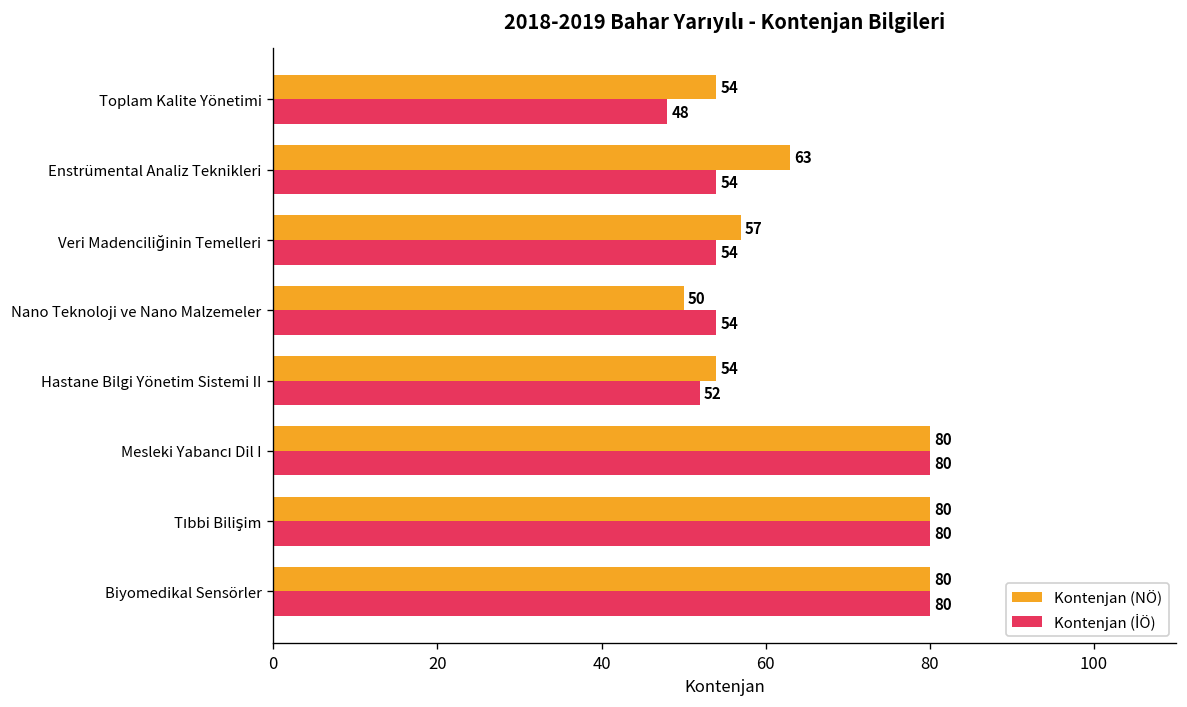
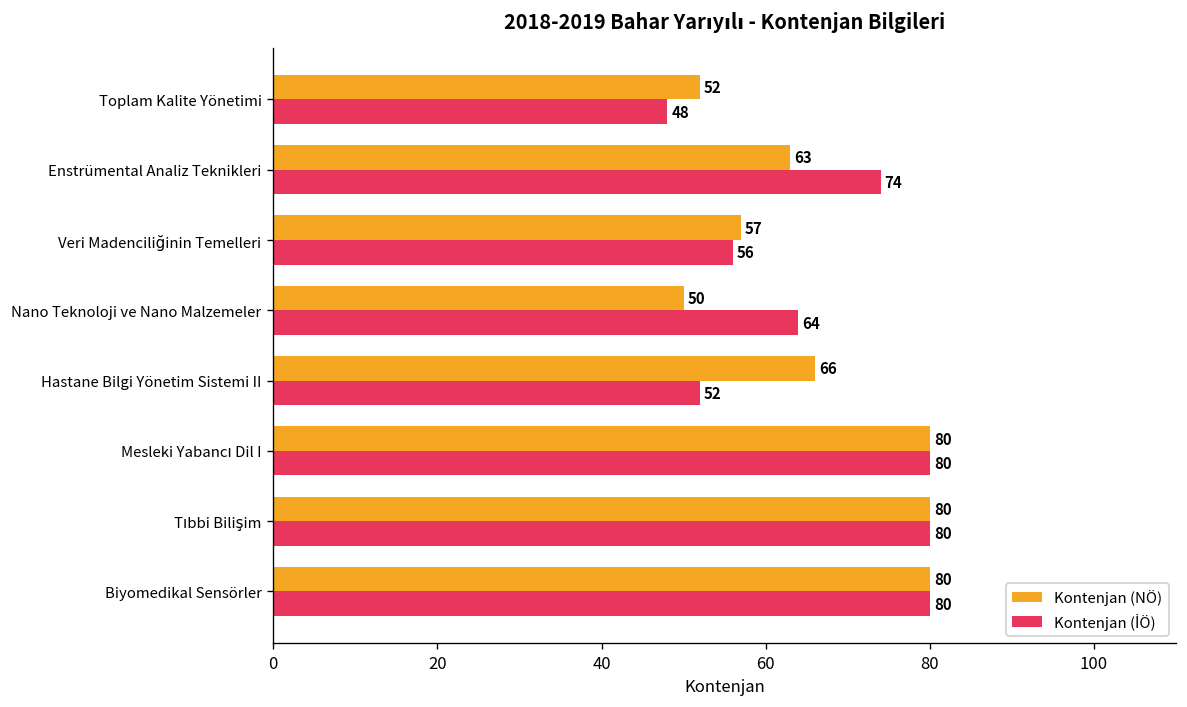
  {
    "Kontenjan (NÖ)": {
-     "Toplam Kalite Yönetimi": 54,
+     "Toplam Kalite Yönetimi": 52,
      "Enstrümental Analiz Teknikleri": 63,
      "Veri Madenciliğinin Temelleri": 57,
      "Nano Teknoloji ve Nano Malzemeler": 50,
-     "Hastane Bilgi Yönetim Sistemi II": 54,
+     "Hastane Bilgi Yönetim Sistemi II": 66,
      "Mesleki Yabancı Dil I": 80,
      "Tıbbi Bilişim": 80,
      "Biyomedikal Sensörler": 80
    },
    "Kontenjan (İÖ)": {
      "Toplam Kalite Yönetimi": 48,
-     "Enstrümental Analiz Teknikleri": 54,
-     "Veri Madenciliğinin Temelleri": 54,
-     "Nano Teknoloji ve Nano Malzemeler": 54,
+     "Enstrümental Analiz Teknikleri": 74,
+     "Veri Madenciliğinin Temelleri": 56,
+     "Nano Teknoloji ve Nano Malzemeler": 64,
      "Hastane Bilgi Yönetim Sistemi II": 52,
      "Mesleki Yabancı Dil I": 80,
      "Tıbbi Bilişim": 80,
      "Biyomedikal Sensörler": 80
    }
  }
